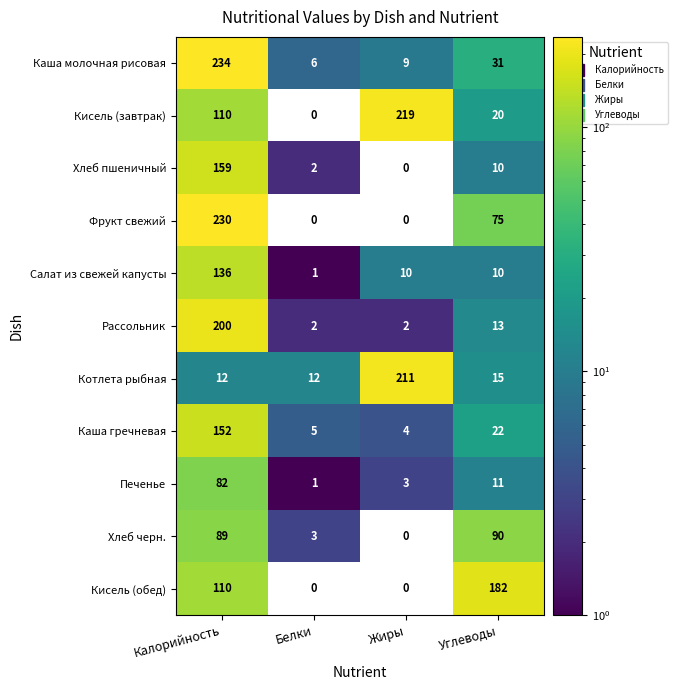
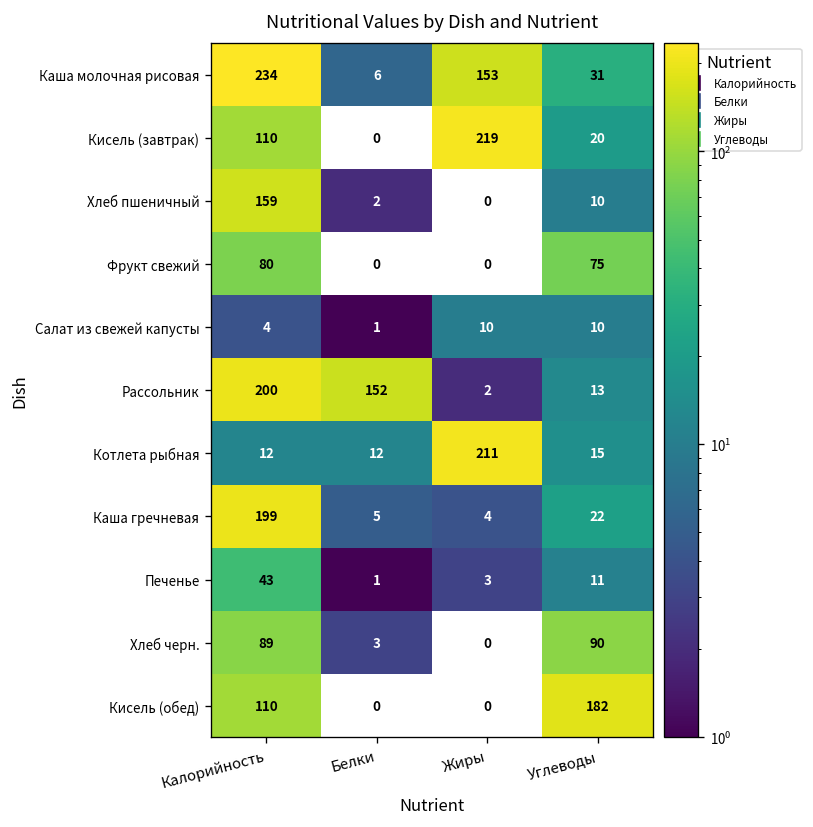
  {
    "Каша молочная рисовая": {
      "Калорийность": 234,
      "Белки": 6,
-     "Жиры": 9,
+     "Жиры": 153,
      "Углеводы": 31
    },
    "Кисель (завтрак)": {
      "Калорийность": 110,
      "Белки": 0,
      "Жиры": 219,
      "Углеводы": 20
    },
    "Хлеб пшеничный": {
      "Калорийность": 159,
      "Белки": 2,
      "Жиры": 0,
      "Углеводы": 10
    },
    "Фрукт свежий": {
-     "Калорийность": 230,
+     "Калорийность": 80,
      "Белки": 0,
      "Жиры": 0,
      "Углеводы": 75
    },
    "Салат из свежей капусты": {
-     "Калорийность": 136,
+     "Калорийность": 4,
      "Белки": 1,
      "Жиры": 10,
      "Углеводы": 10
    },
    "Рассольник": {
      "Калорийность": 200,
-     "Белки": 2,
+     "Белки": 152,
      "Жиры": 2,
      "Углеводы": 13
    },
    "Котлета рыбная": {
      "Калорийность": 12,
      "Белки": 12,
      "Жиры": 211,
      "Углеводы": 15
    },
    "Каша гречневая": {
-     "Калорийность": 152,
+     "Калорийность": 199,
      "Белки": 5,
      "Жиры": 4,
      "Углеводы": 22
    },
    "Печенье": {
-     "Калорийность": 82,
+     "Калорийность": 43,
      "Белки": 1,
      "Жиры": 3,
      "Углеводы": 11
    },
    "Хлеб черн.": {
      "Калорийность": 89,
      "Белки": 3,
      "Жиры": 0,
      "Углеводы": 90
    },
    "Кисель (обед)": {
      "Калорийность": 110,
      "Белки": 0,
      "Жиры": 0,
      "Углеводы": 182
    }
  }
